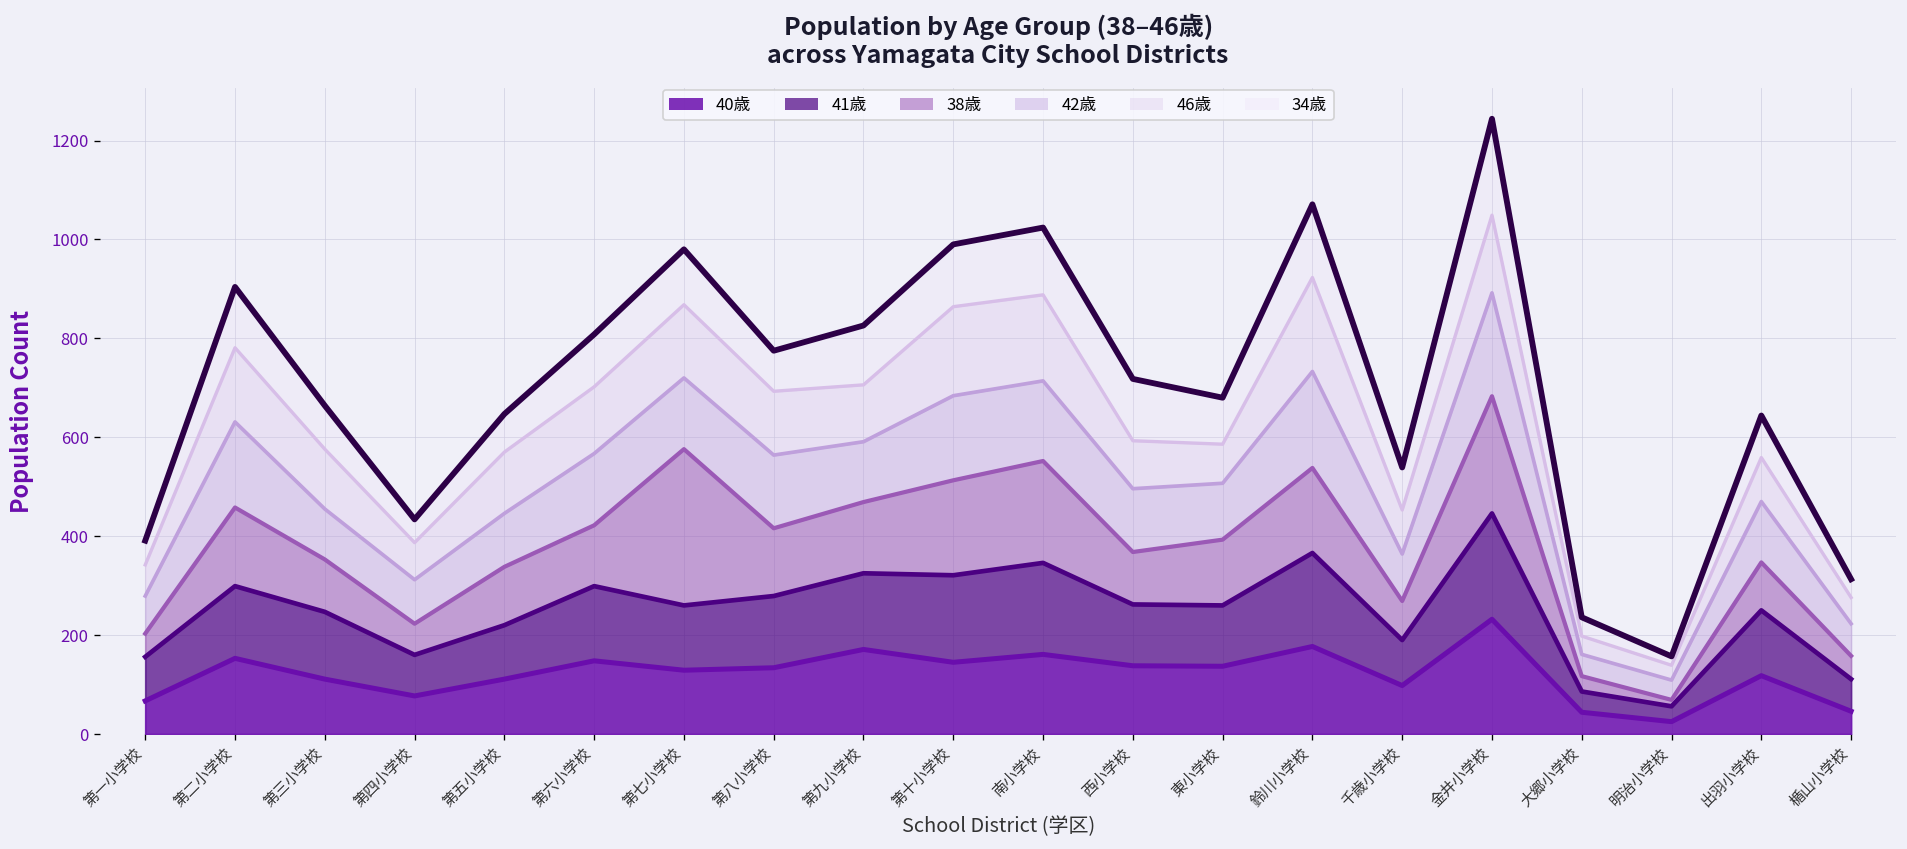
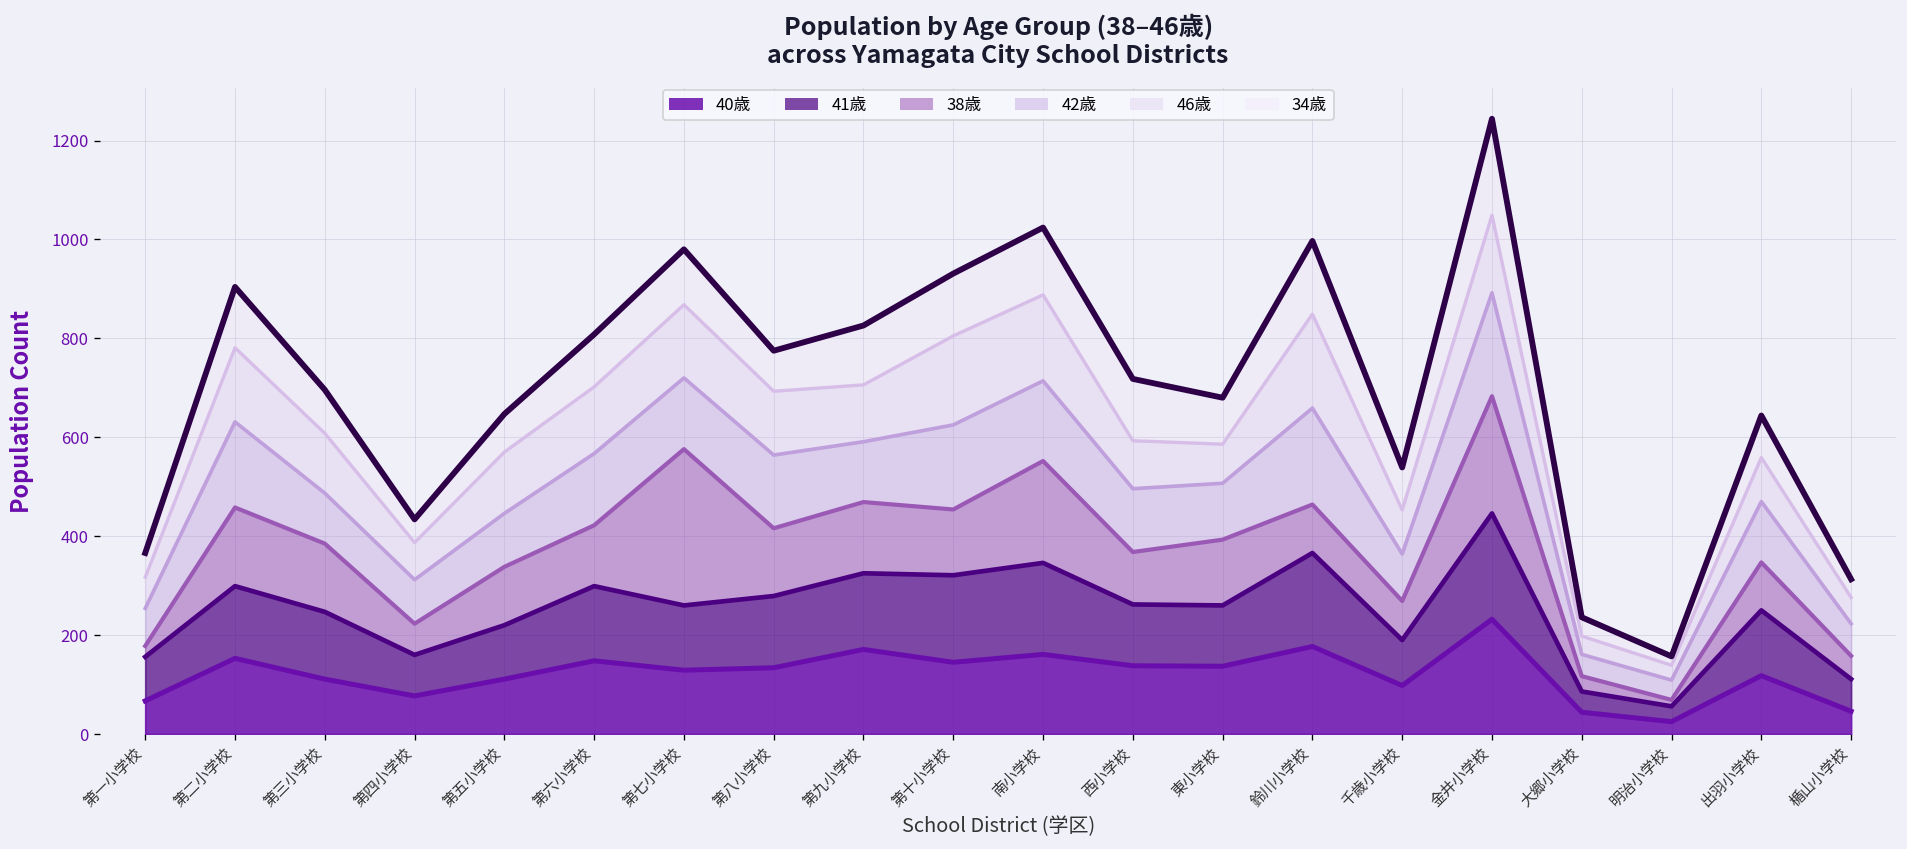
  {
    "38歳": {
-     "第一小学校": 50,
+     "第一小学校": 20,
      "第二小学校": 160,
-     "第三小学校": 110,
+     "第三小学校": 140,
      "第四小学校": 60,
      "第五小学校": 120,
      "第六小学校": 120,
      "第七小学校": 320,
      "第八小学校": 140,
      "第九小学校": 140,
-     "第十小学校": 190,
+     "第十小学校": 130,
      "南小学校": 210,
      "西小学校": 110,
      "東小学校": 130,
-     "鈴川小学校": 170,
+     "鈴川小学校": 100,
      "千歳小学校": 80,
      "金井小学校": 240,
      "大郷小学校": 30,
      "明治小学校": 10,
      "出羽小学校": 100,
      "楯山小学校": 50
    }
  }
